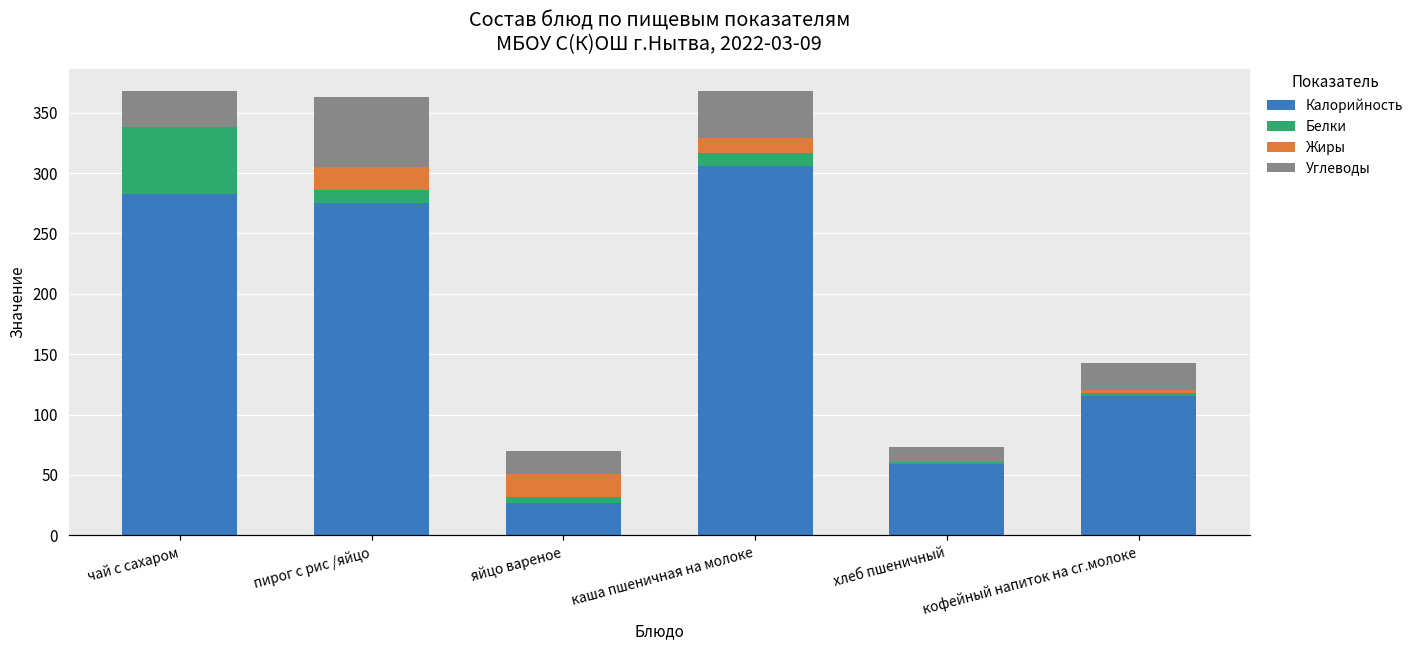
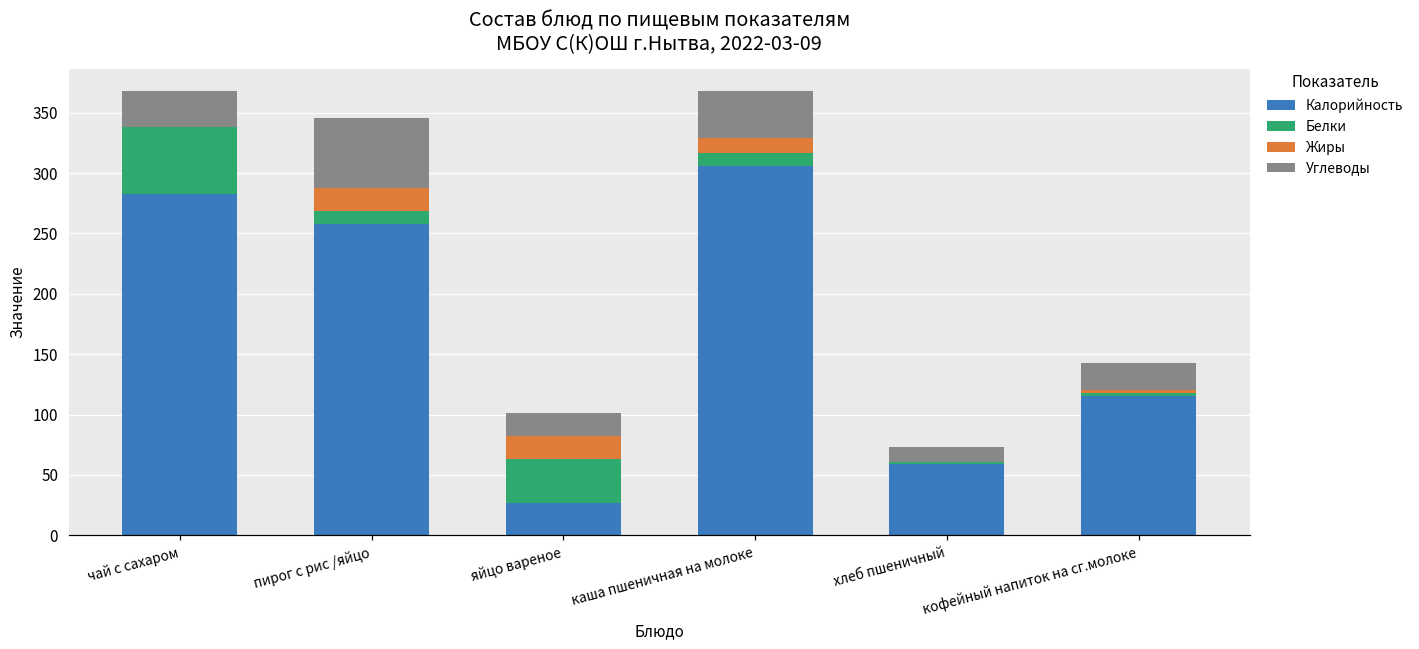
  {
    "Калорийность": {
      "чай с сахаром": 283,
-     "пирог с рис /яйцо": 275,
+     "пирог с рис /яйцо": 258,
      "яйцо вареное": 27,
      "каша пшеничная на молоке": 306,
      "хлеб пшеничный": 59,
      "кофейный напиток на сг.молоке": 115
    },
    "Белки": {
      "чай с сахаром": 55,
      "пирог с рис /яйцо": 11,
-     "яйцо вареное": 5,
+     "яйцо вареное": 36,
      "каша пшеничная на молоке": 11,
      "кофейный напиток на сг.молоке": 3
    },
    "Жиры": {
      "пирог с рис /яйцо": 19,
      "яйцо вареное": 19,
      "каша пшеничная на молоке": 12,
      "хлеб пшеничный": 0
    },
    "Углеводы": {
      "чай с сахаром": 29,
      "пирог с рис /яйцо": 58,
      "яйцо вареное": 19,
      "каша пшеничная на молоке": 39,
      "хлеб пшеничный": 12,
      "кофейный напиток на сг.молоке": 23
    }
  }
